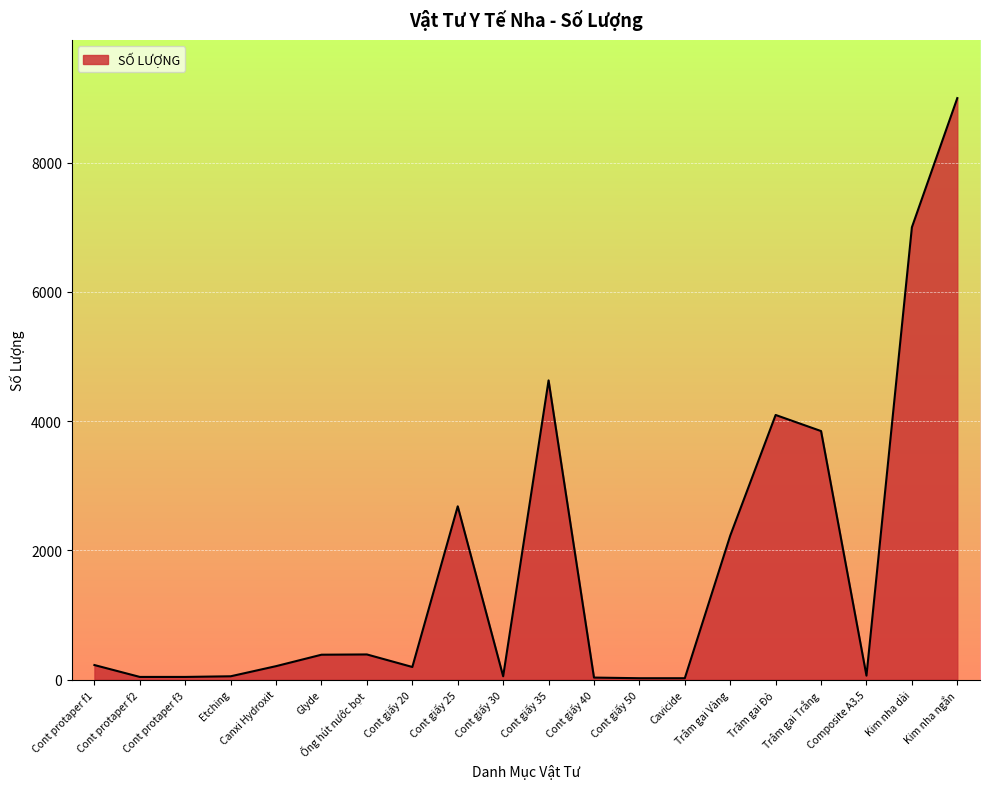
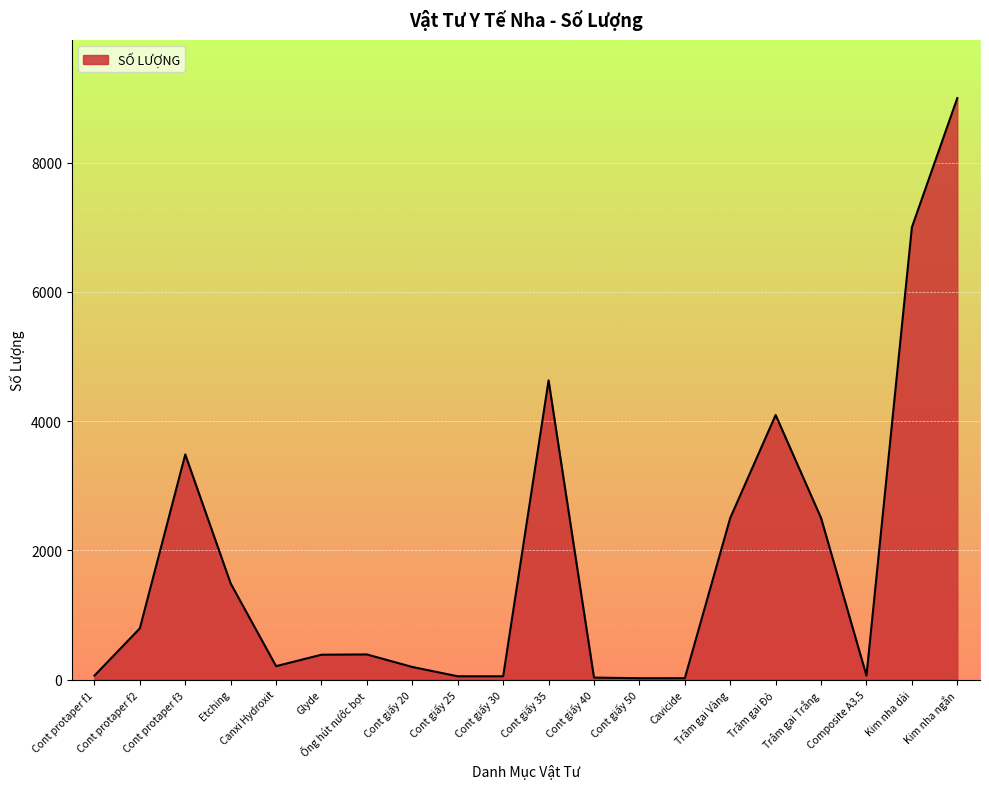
  {
-   "Cont protaper f1": 200,
-   "Cont protaper f2": 0,
-   "Cont protaper f3": 0,
-   "Etching": 100,
+   "Cont protaper f1": 100,
+   "Cont protaper f2": 800,
+   "Cont protaper f3": 3500,
+   "Etching": 1500,
    "Canxi Hydroxit": 200,
    "Glyde": 400,
    "Ống hút nước bọt": 400,
    "Cont giấy 20": 200,
-   "Cont giấy 25": 2700,
+   "Cont giấy 25": 100,
    "Cont giấy 30": 100,
    "Cont giấy 35": 4600,
    "Cont giấy 40": 0,
    "Cont giấy 50": 0,
    "Cavicide": 0,
-   "Trâm gai Vàng": 2200,
+   "Trâm gai Vàng": 2500,
    "Trâm gai Đỏ": 4100,
-   "Trâm gai Trắng": 3800,
+   "Trâm gai Trắng": 2500,
    "Composite A3.5": 100,
    "Kim nha dài": 7000,
    "Kim nha ngắn": 9000
  }
